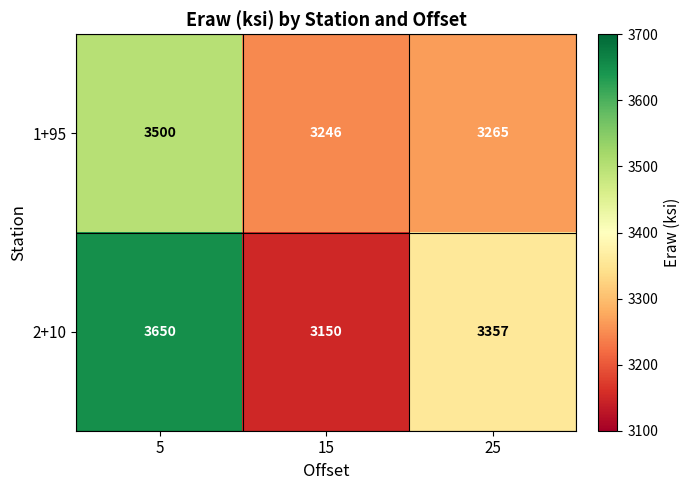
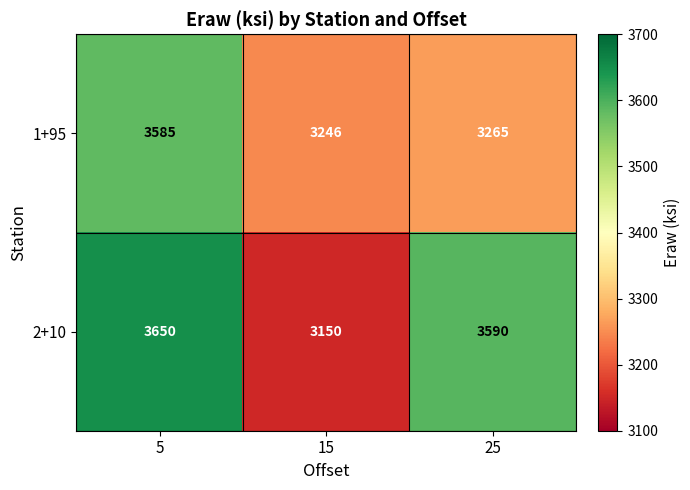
  {
    "1+95": {
-     "5": 3500,
+     "5": 3585,
      "15": 3246,
      "25": 3265
    },
    "2+10": {
      "5": 3650,
      "15": 3150,
-     "25": 3357
+     "25": 3590
    }
  }
